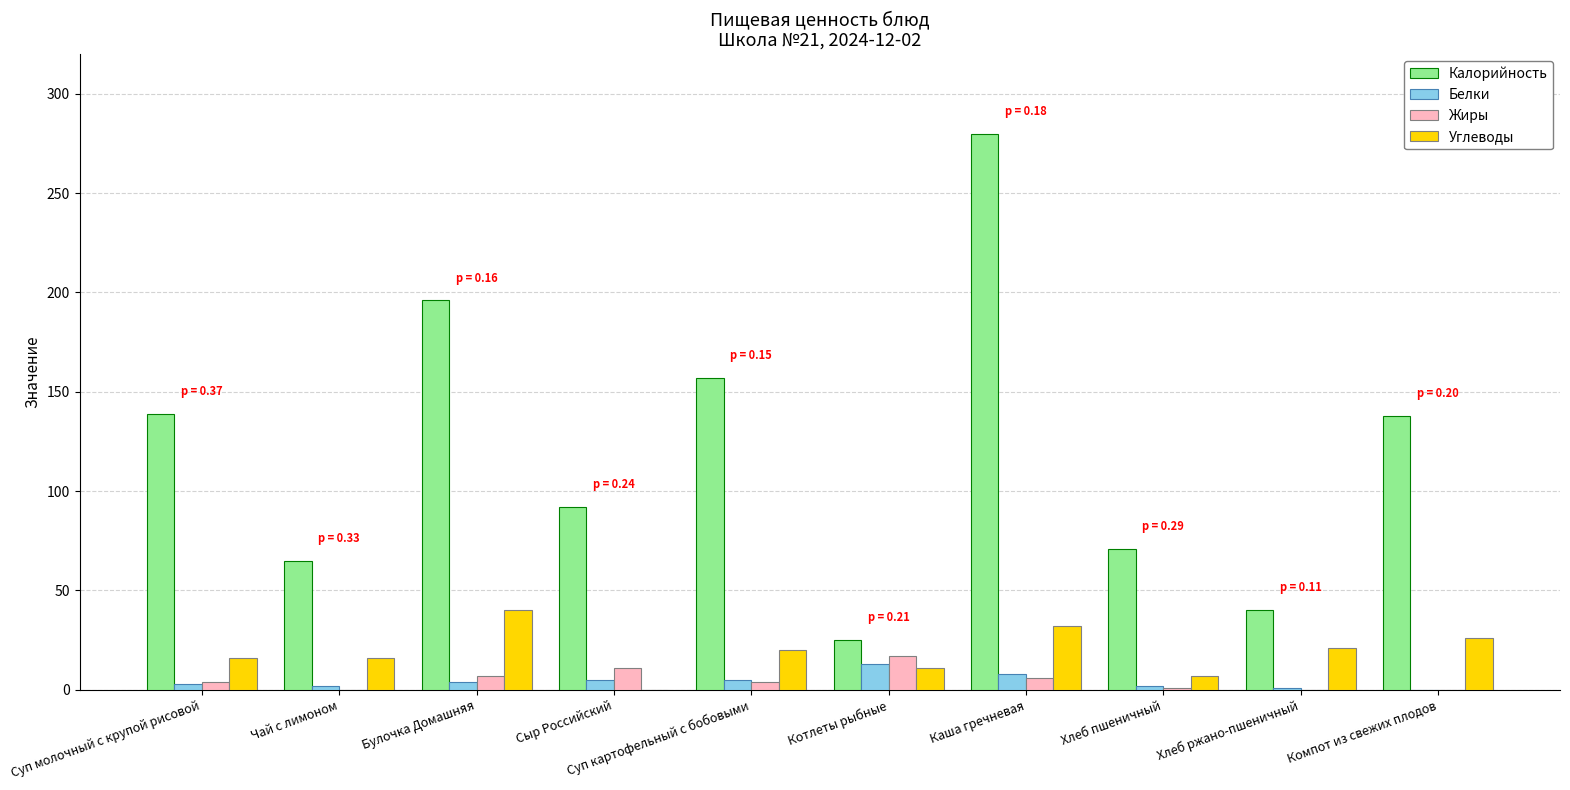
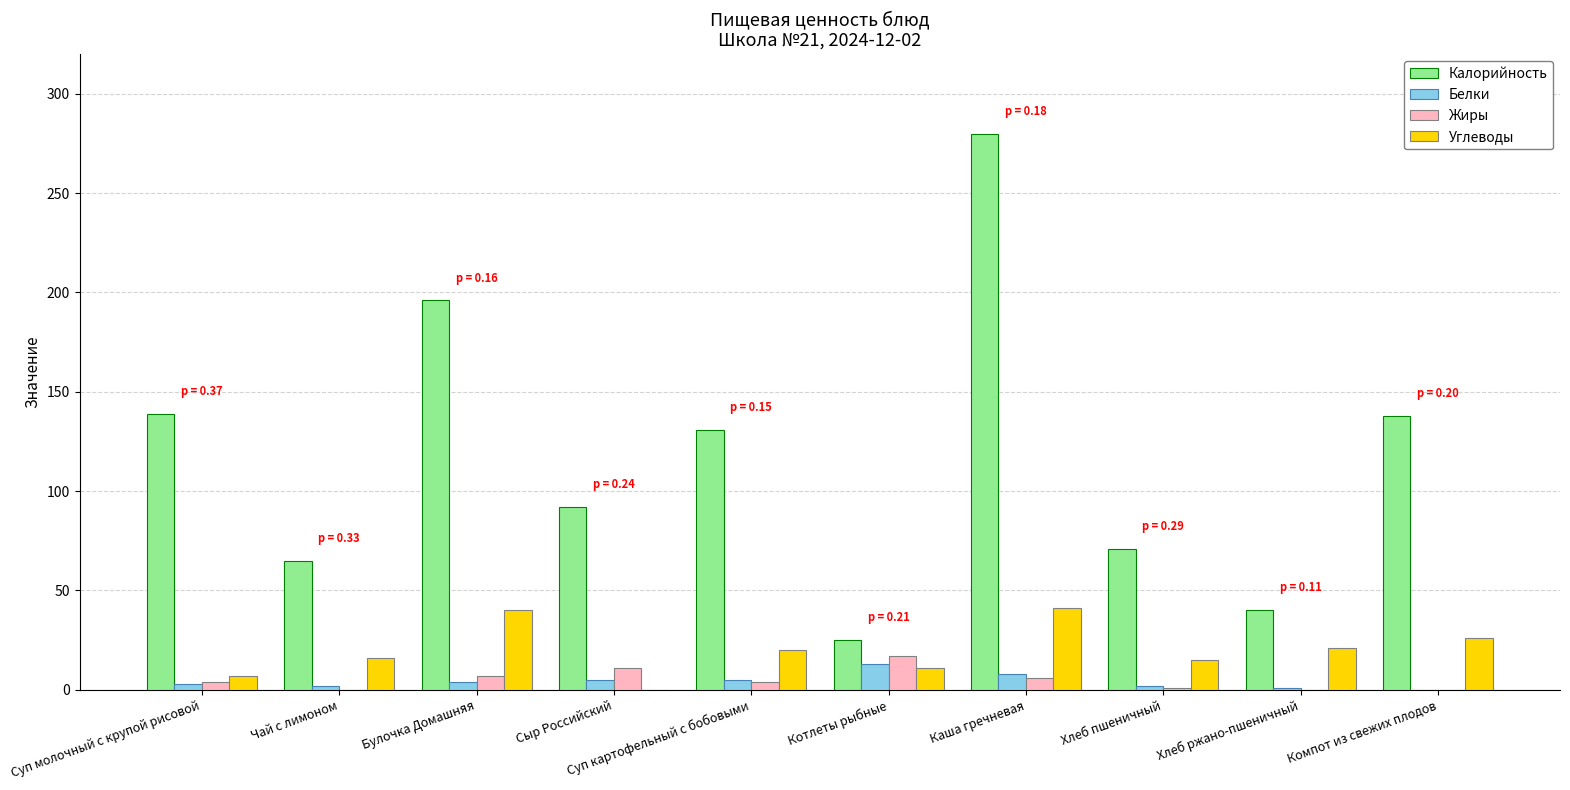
  {
    "Калорийность": {
      "Суп молочный с крупой рисовой": 139,
      "Чай с лимоном": 65,
      "Булочка Домашняя": 196,
      "Сыр Российский": 92,
-     "Суп картофельный с бобовыми": 157,
+     "Суп картофельный с бобовыми": 131,
      "Котлеты рыбные": 25,
      "Каша гречневая": 280,
      "Хлеб пшеничный": 71,
      "Хлеб ржано-пшеничный": 40,
      "Компот из свежих плодов": 138
    },
    "Белки": {
      "Суп молочный с крупой рисовой": 3,
      "Чай с лимоном": 2,
      "Булочка Домашняя": 4,
      "Сыр Российский": 5,
      "Суп картофельный с бобовыми": 5,
      "Котлеты рыбные": 13,
      "Каша гречневая": 8,
      "Хлеб пшеничный": 2,
      "Компот из свежих плодов": 0
    },
    "Жиры": {
      "Суп молочный с крупой рисовой": 4,
      "Чай с лимоном": 0,
      "Булочка Домашняя": 7,
      "Сыр Российский": 11,
      "Суп картофельный с бобовыми": 4,
      "Котлеты рыбные": 17,
      "Каша гречневая": 6,
      "Хлеб ржано-пшеничный": 0,
      "Компот из свежих плодов": 0
    },
    "Углеводы": {
-     "Суп молочный с крупой рисовой": 16,
+     "Суп молочный с крупой рисовой": 7,
      "Чай с лимоном": 16,
      "Булочка Домашняя": 40,
      "Сыр Российский": 0,
      "Суп картофельный с бобовыми": 20,
      "Котлеты рыбные": 11,
-     "Каша гречневая": 32,
-     "Хлеб пшеничный": 7,
+     "Каша гречневая": 41,
+     "Хлеб пшеничный": 15,
      "Хлеб ржано-пшеничный": 21,
      "Компот из свежих плодов": 26
    }
  }
